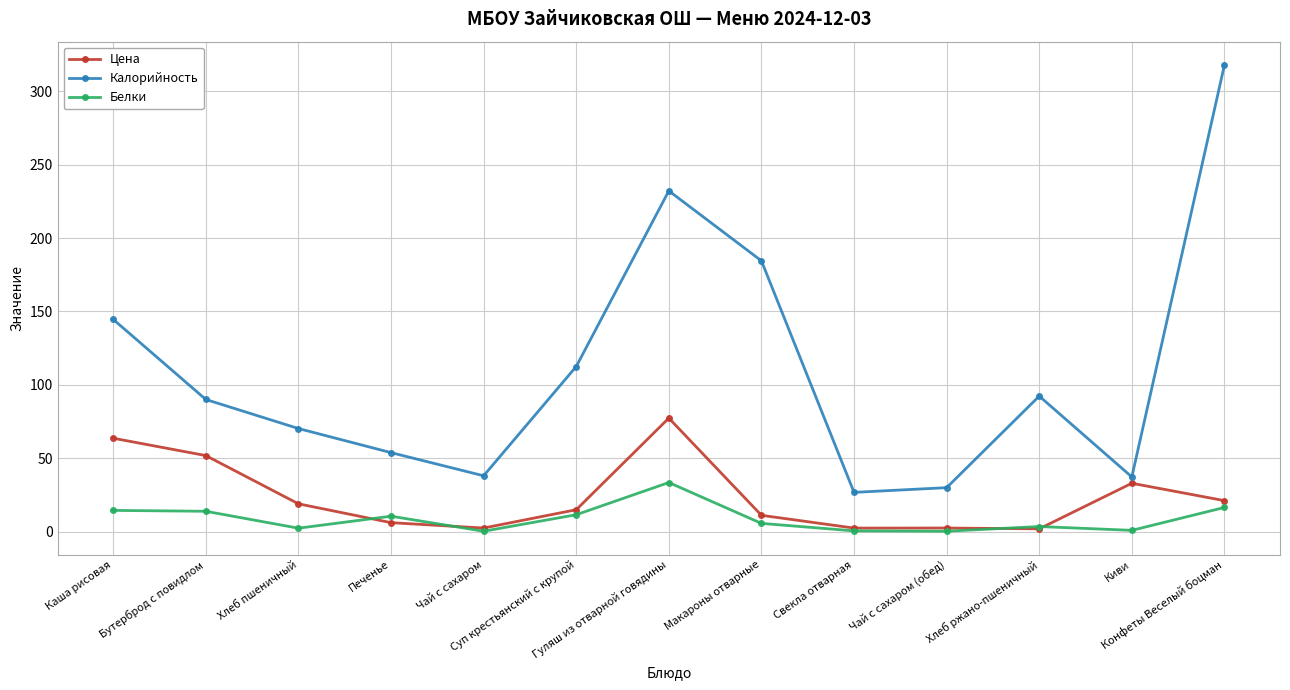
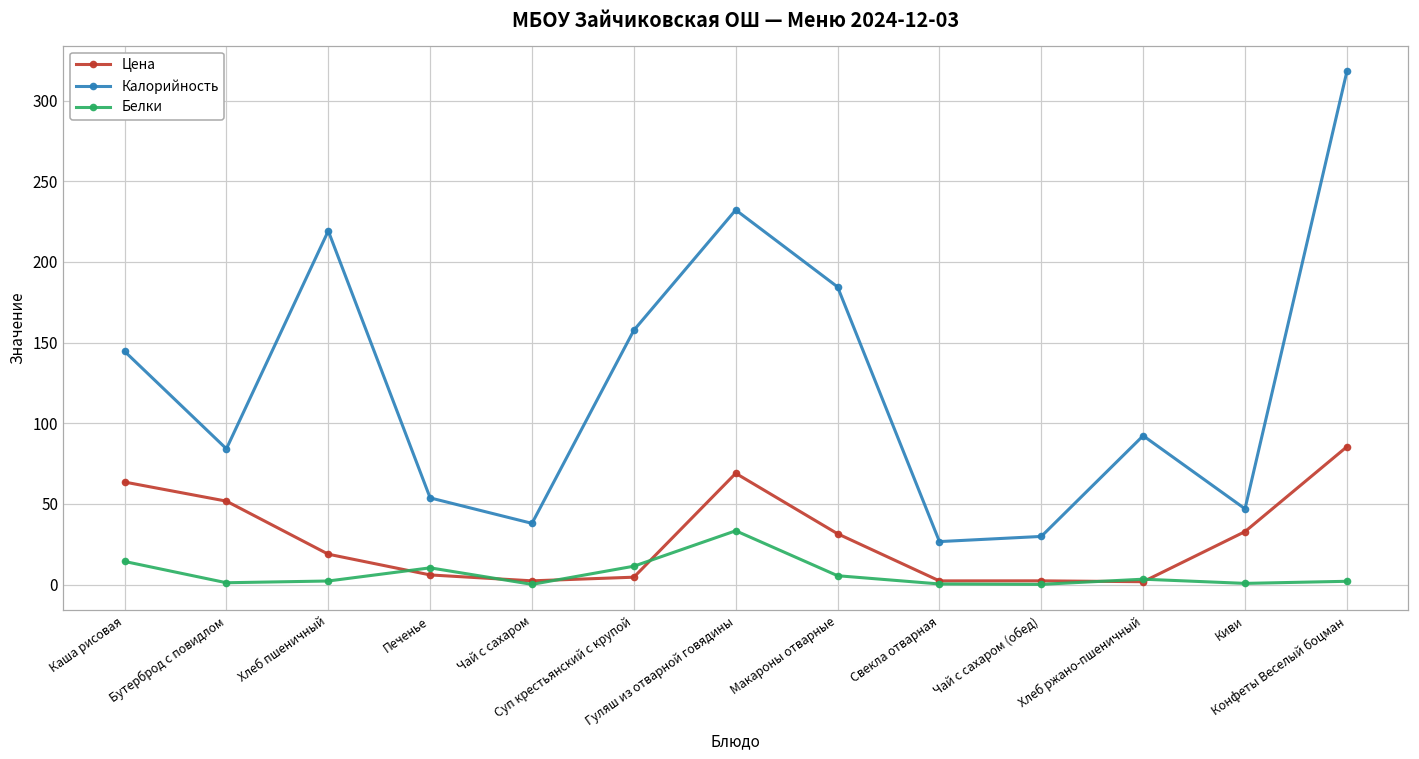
  {
    "Цена": {
      "Каша рисовая": 64,
      "Бутерброд с повидлом": 52,
      "Хлеб пшеничный": 19,
      "Печенье": 6,
      "Чай с сахаром": 2,
-     "Суп крестьянский с крупой": 15,
-     "Гуляш из отварной говядины": 77,
-     "Макароны отварные": 11,
+     "Суп крестьянский с крупой": 5,
+     "Гуляш из отварной говядины": 69,
+     "Макароны отварные": 32,
      "Свекла отварная": 2,
      "Чай с сахаром (обед)": 2,
      "Киви": 33,
-     "Конфеты Веселый боцман": 21
+     "Конфеты Веселый боцман": 85
    },
    "Калорийность": {
      "Каша рисовая": 145,
-     "Бутерброд с повидлом": 90,
-     "Хлеб пшеничный": 70,
+     "Бутерброд с повидлом": 84,
+     "Хлеб пшеничный": 219,
      "Печенье": 54,
      "Чай с сахаром": 38,
-     "Суп крестьянский с крупой": 112,
+     "Суп крестьянский с крупой": 158,
      "Гуляш из отварной говядины": 232,
      "Макароны отварные": 185,
      "Свекла отварная": 27,
      "Чай с сахаром (обед)": 30,
      "Хлеб ржано-пшеничный": 92,
-     "Киви": 37,
+     "Киви": 47,
      "Конфеты Веселый боцман": 318
    },
    "Белки": {
      "Каша рисовая": 14,
-     "Бутерброд с повидлом": 14,
+     "Бутерброд с повидлом": 1,
      "Хлеб пшеничный": 2,
      "Печенье": 10,
      "Чай с сахаром": 0,
      "Суп крестьянский с крупой": 11,
      "Гуляш из отварной говядины": 33,
      "Макароны отварные": 6,
      "Свекла отварная": 0,
      "Чай с сахаром (обед)": 0,
      "Киви": 1,
-     "Конфеты Веселый боцман": 16
+     "Конфеты Веселый боцман": 2
    }
  }
